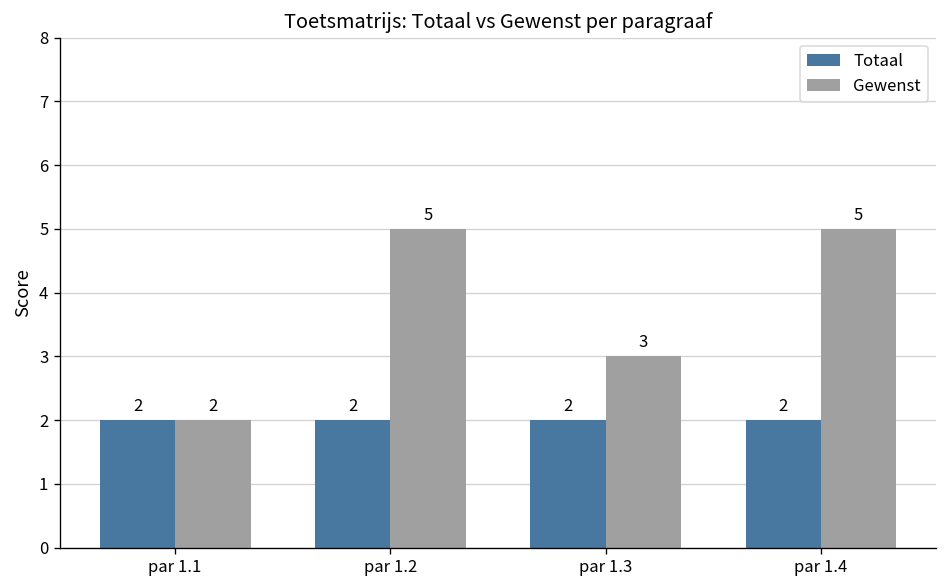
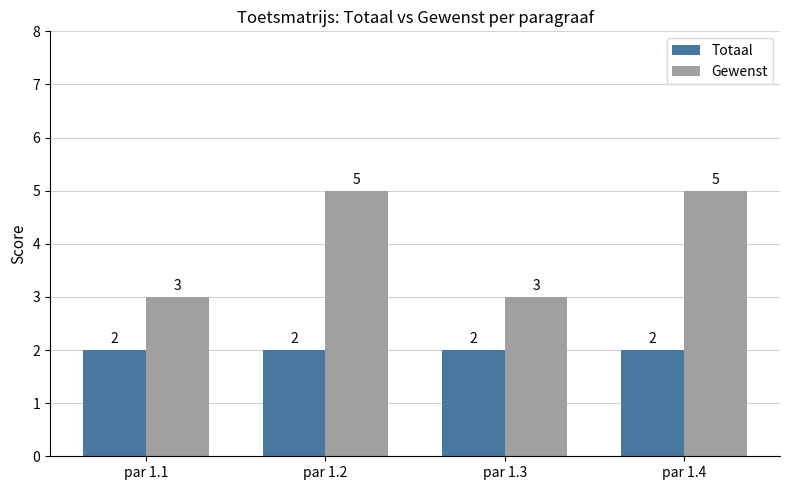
  {
    "Totaal": {
      "par 1.1": 2,
      "par 1.2": 2,
      "par 1.3": 2,
      "par 1.4": 2
    },
    "Gewenst": {
-     "par 1.1": 2,
+     "par 1.1": 3,
      "par 1.2": 5,
      "par 1.3": 3,
      "par 1.4": 5
    }
  }
